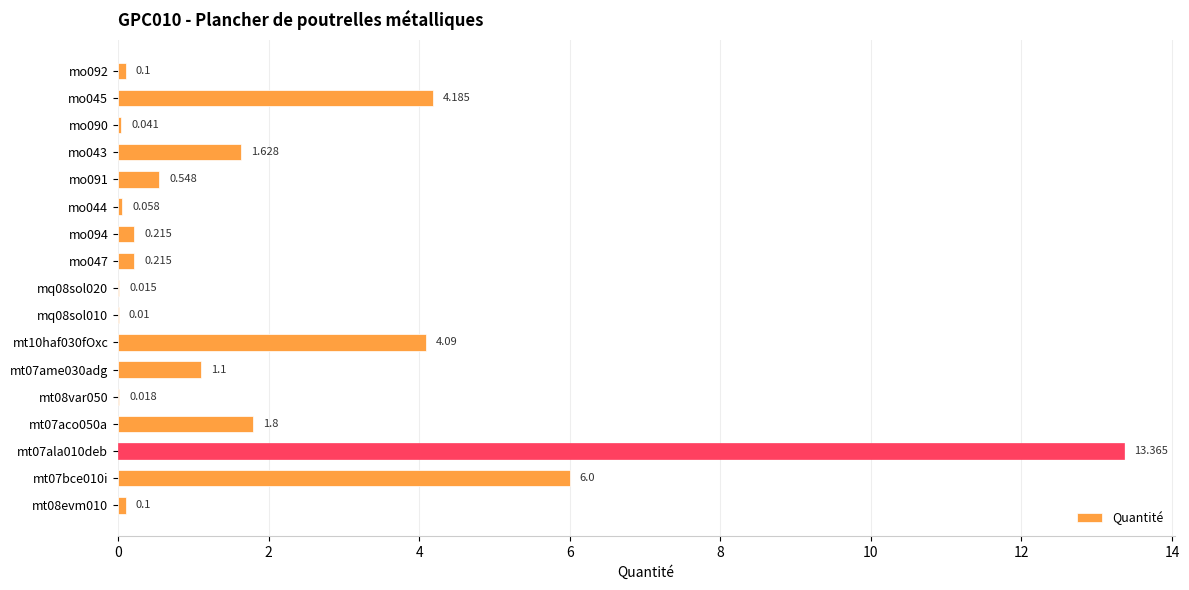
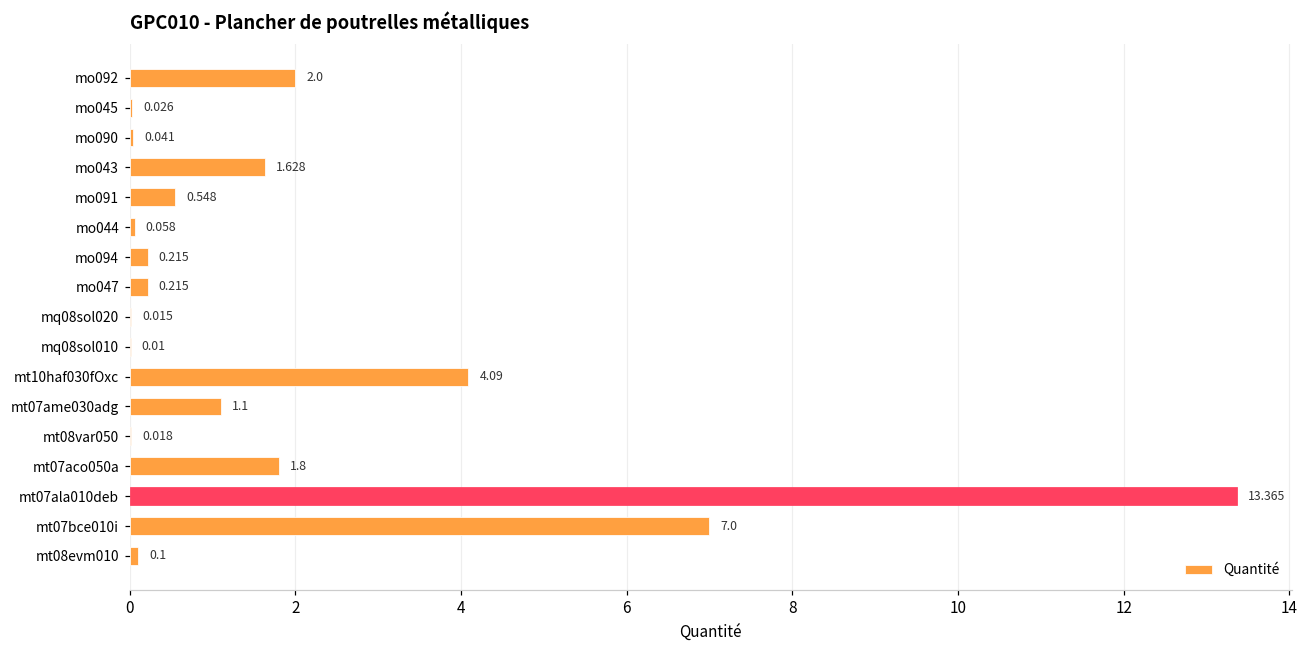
  {
-   "mo092": 0.1,
-   "mo045": 4.185,
+   "mo092": 2.0,
+   "mo045": 0.026,
    "mo090": 0.041,
    "mo043": 1.628,
    "mo091": 0.548,
    "mo044": 0.058,
    "mo094": 0.215,
    "mo047": 0.215,
    "mq08sol020": 0.015,
    "mq08sol010": 0.01,
    "mt10haf030fOxc": 4.09,
    "mt07ame030adg": 1.1,
    "mt08var050": 0.018,
    "mt07aco050a": 1.8,
    "mt07ala010deb": 13.365,
-   "mt07bce010i": 6.0,
+   "mt07bce010i": 7.0,
    "mt08evm010": 0.1
  }
